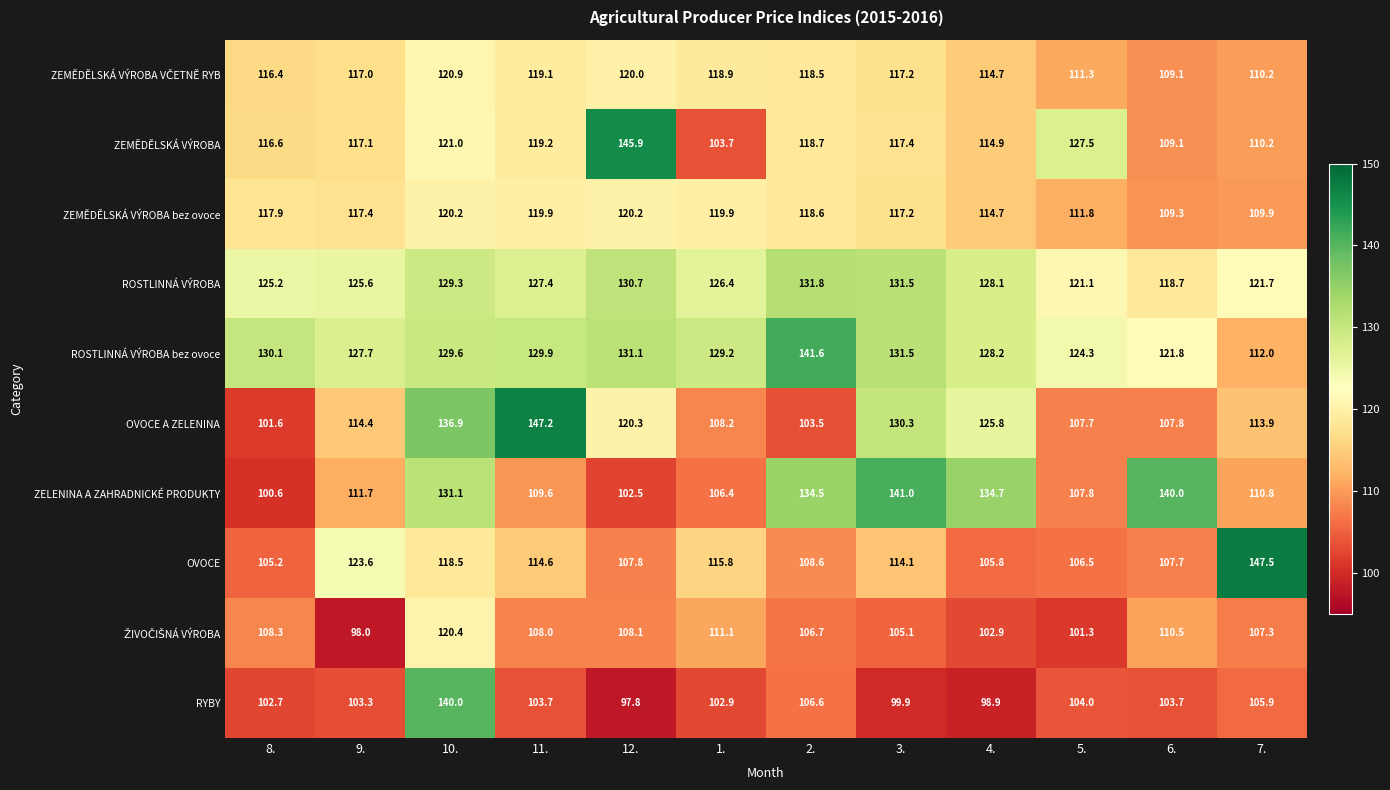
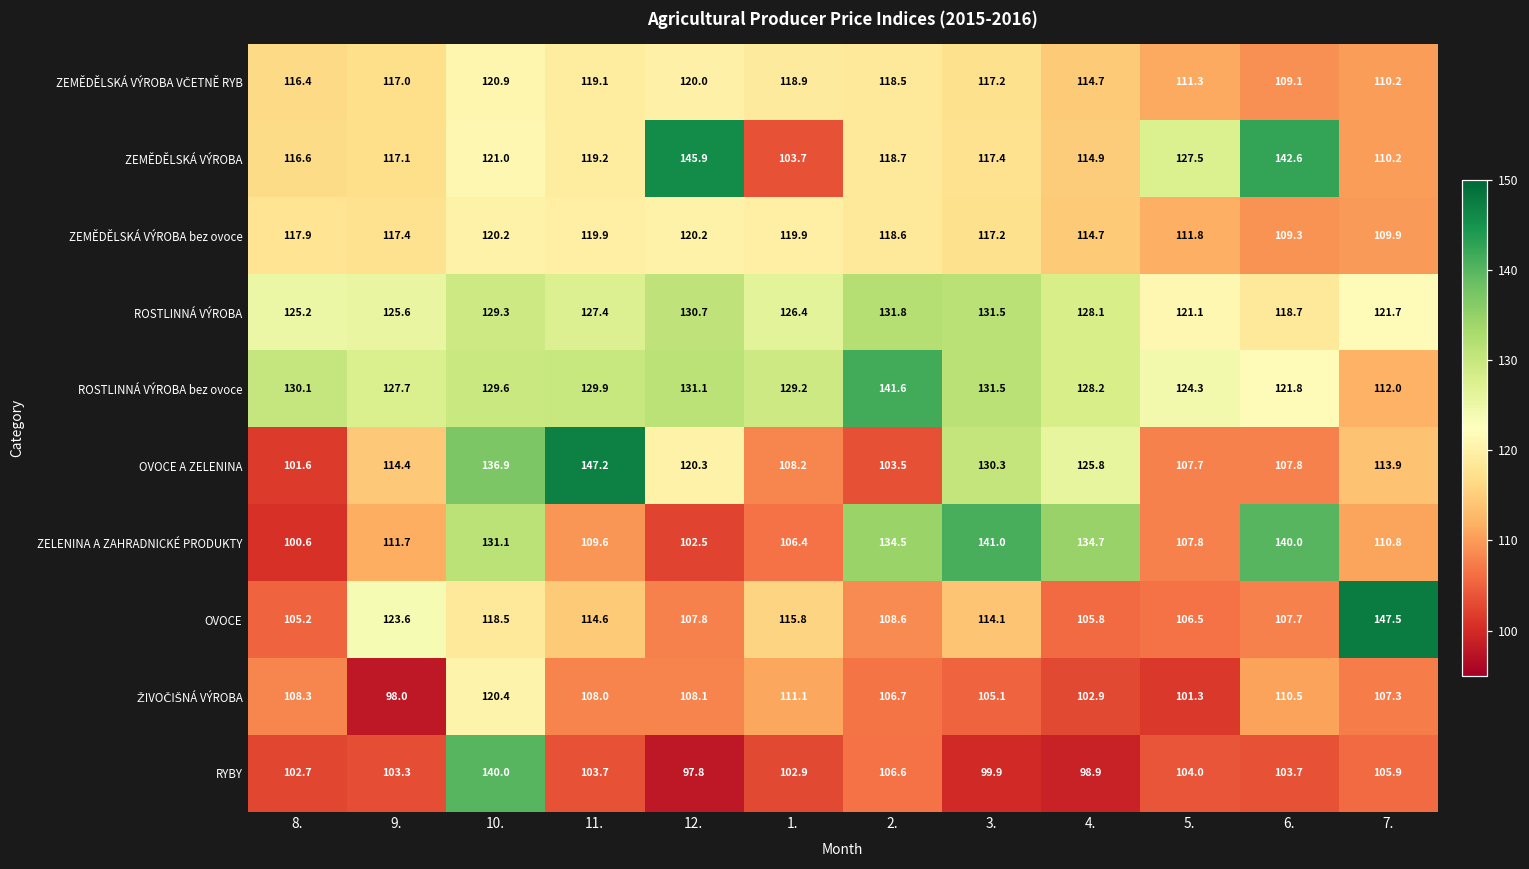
  {
    "ZEMĚDĚLSKÁ VÝROBA VČETNĚ RYB": {
      "8.": 116.4,
      "9.": 117.0,
      "10.": 120.9,
      "11.": 119.1,
      "12.": 120.0,
      "1.": 118.9,
      "2.": 118.5,
      "3.": 117.2,
      "4.": 114.7,
      "5.": 111.3,
      "6.": 109.1,
      "7.": 110.2
    },
    "ZEMĚDĚLSKÁ VÝROBA": {
      "8.": 116.6,
      "9.": 117.1,
      "10.": 121.0,
      "11.": 119.2,
      "12.": 145.9,
      "1.": 103.7,
      "2.": 118.7,
      "3.": 117.4,
      "4.": 114.9,
      "5.": 127.5,
-     "6.": 109.1,
+     "6.": 142.6,
      "7.": 110.2
    },
    "ZEMĚDĚLSKÁ VÝROBA bez ovoce": {
      "8.": 117.9,
      "9.": 117.4,
      "10.": 120.2,
      "11.": 119.9,
      "12.": 120.2,
      "1.": 119.9,
      "2.": 118.6,
      "3.": 117.2,
      "4.": 114.7,
      "5.": 111.8,
      "6.": 109.3,
      "7.": 109.9
    },
    "ROSTLINNÁ VÝROBA": {
      "8.": 125.2,
      "9.": 125.6,
      "10.": 129.3,
      "11.": 127.4,
      "12.": 130.7,
      "1.": 126.4,
      "2.": 131.8,
      "3.": 131.5,
      "4.": 128.1,
      "5.": 121.1,
      "6.": 118.7,
      "7.": 121.7
    },
    "ROSTLINNÁ VÝROBA bez ovoce": {
      "8.": 130.1,
      "9.": 127.7,
      "10.": 129.6,
      "11.": 129.9,
      "12.": 131.1,
      "1.": 129.2,
      "2.": 141.6,
      "3.": 131.5,
      "4.": 128.2,
      "5.": 124.3,
      "6.": 121.8,
      "7.": 112.0
    },
    "OVOCE A ZELENINA": {
      "8.": 101.6,
      "9.": 114.4,
      "10.": 136.9,
      "11.": 147.2,
      "12.": 120.3,
      "1.": 108.2,
      "2.": 103.5,
      "3.": 130.3,
      "4.": 125.8,
      "5.": 107.7,
      "6.": 107.8,
      "7.": 113.9
    },
    "ZELENINA A ZAHRADNICKÉ PRODUKTY": {
      "8.": 100.6,
      "9.": 111.7,
      "10.": 131.1,
      "11.": 109.6,
      "12.": 102.5,
      "1.": 106.4,
      "2.": 134.5,
      "3.": 141.0,
      "4.": 134.7,
      "5.": 107.8,
      "6.": 140.0,
      "7.": 110.8
    },
    "OVOCE": {
      "8.": 105.2,
      "9.": 123.6,
      "10.": 118.5,
      "11.": 114.6,
      "12.": 107.8,
      "1.": 115.8,
      "2.": 108.6,
      "3.": 114.1,
      "4.": 105.8,
      "5.": 106.5,
      "6.": 107.7,
      "7.": 147.5
    },
    "ŽIVOČIŠNÁ VÝROBA": {
      "8.": 108.3,
      "9.": 98.0,
      "10.": 120.4,
      "11.": 108.0,
      "12.": 108.1,
      "1.": 111.1,
      "2.": 106.7,
      "3.": 105.1,
      "4.": 102.9,
      "5.": 101.3,
      "6.": 110.5,
      "7.": 107.3
    },
    "RYBY": {
      "8.": 102.7,
      "9.": 103.3,
      "10.": 140.0,
      "11.": 103.7,
      "12.": 97.8,
      "1.": 102.9,
      "2.": 106.6,
      "3.": 99.9,
      "4.": 98.9,
      "5.": 104.0,
      "6.": 103.7,
      "7.": 105.9
    }
  }
